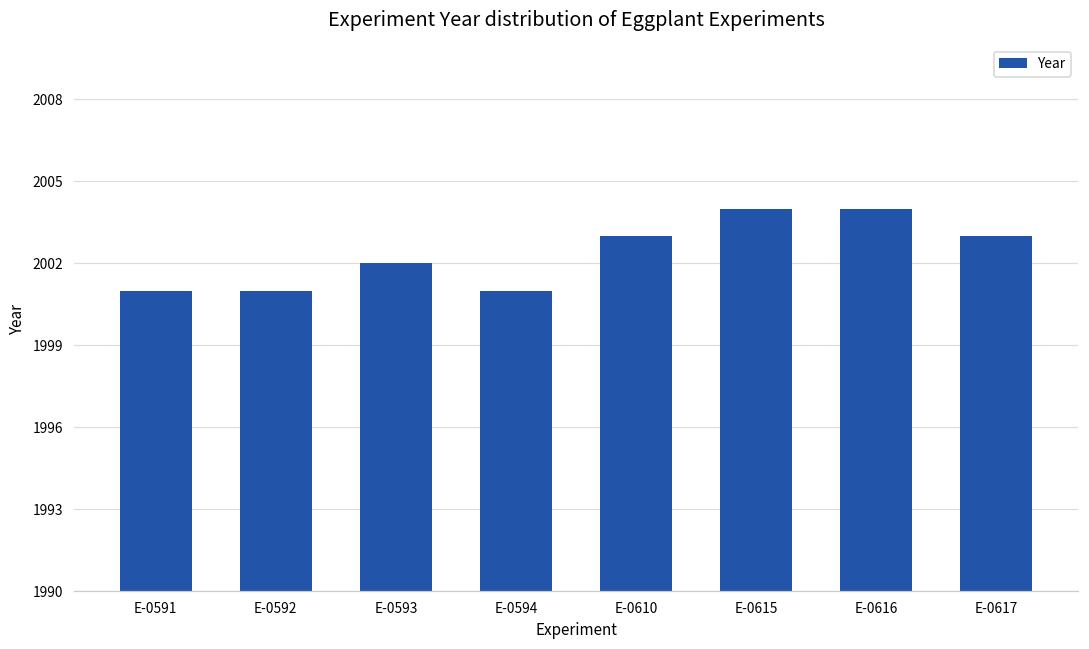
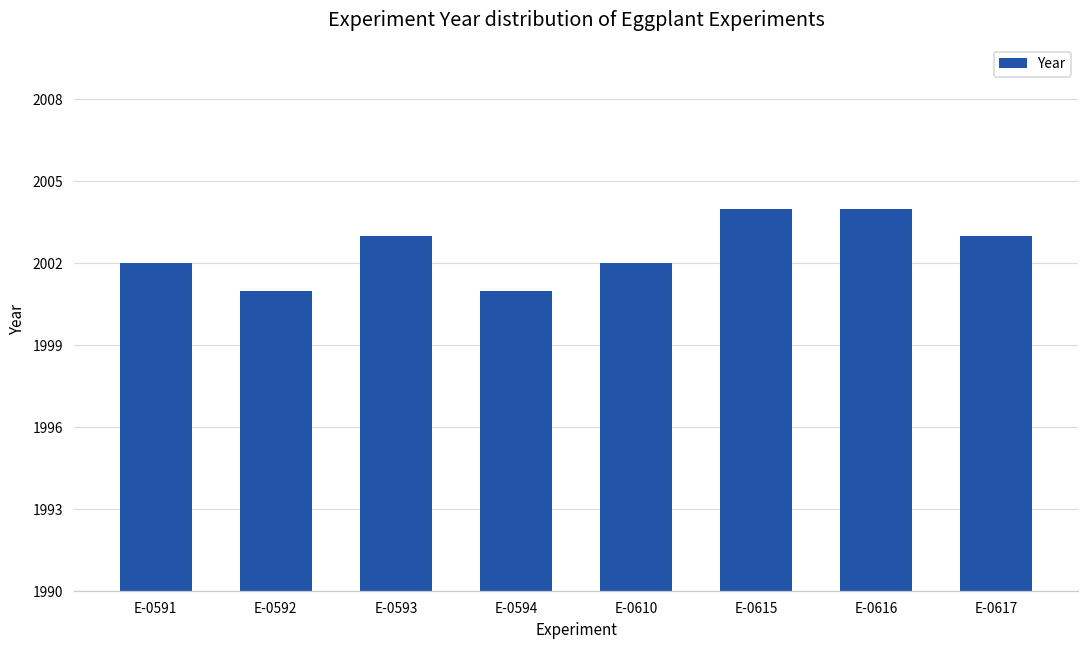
  {
-   "E-0591": 2001,
+   "E-0591": 2002,
    "E-0592": 2001,
-   "E-0593": 2002,
+   "E-0593": 2003,
    "E-0594": 2001,
-   "E-0610": 2003,
+   "E-0610": 2002,
    "E-0615": 2004,
    "E-0616": 2004,
    "E-0617": 2003
  }
